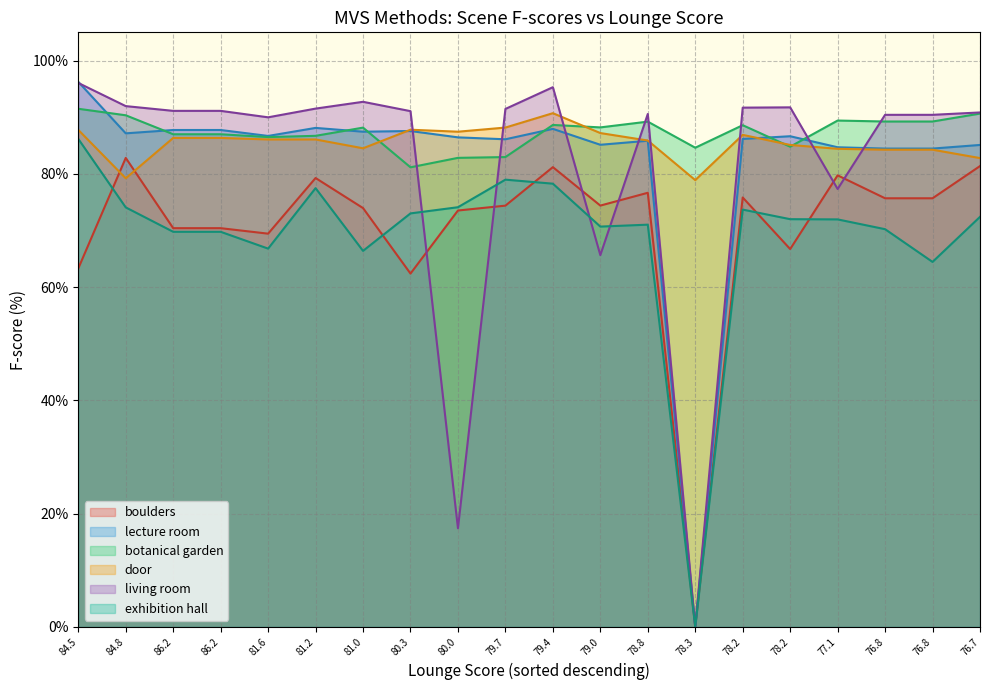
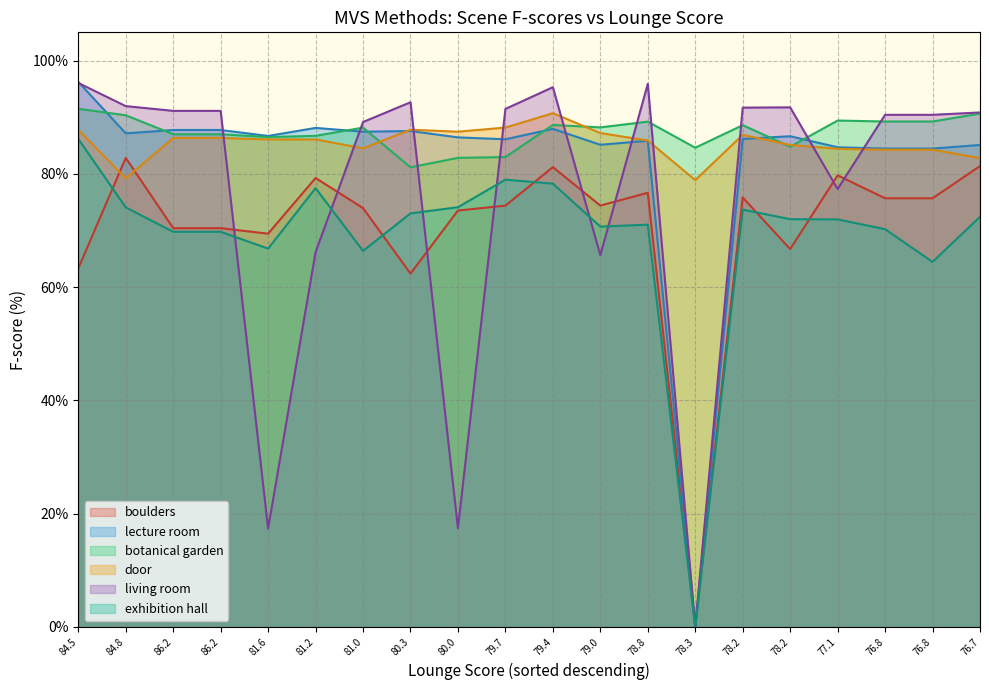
  {
    "living room": {
      "84.8": "92%",
-     "81.6": "90%",
-     "81.2": "92%",
-     "81.0": "93%",
-     "80.3": "91%",
+     "81.6": "17%",
+     "81.2": "66%",
+     "81.0": "89%",
+     "80.3": "93%",
      "80.0": "17%",
      "79.7": "91%",
      "79.4": "95%",
      "79.0": "66%",
-     "78.8": "91%",
+     "78.8": "96%",
      "77.1": "77%"
    }
  }
